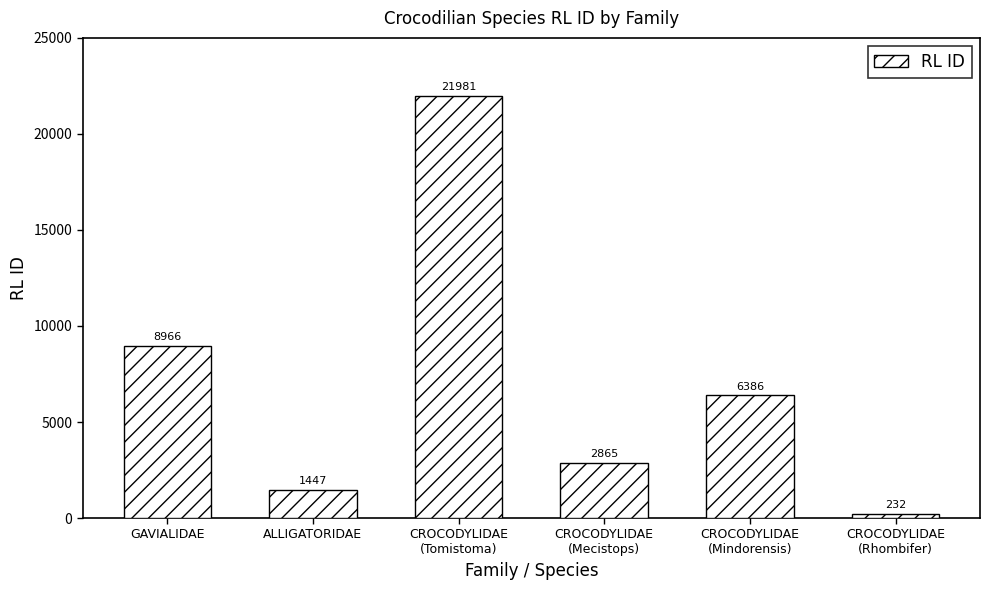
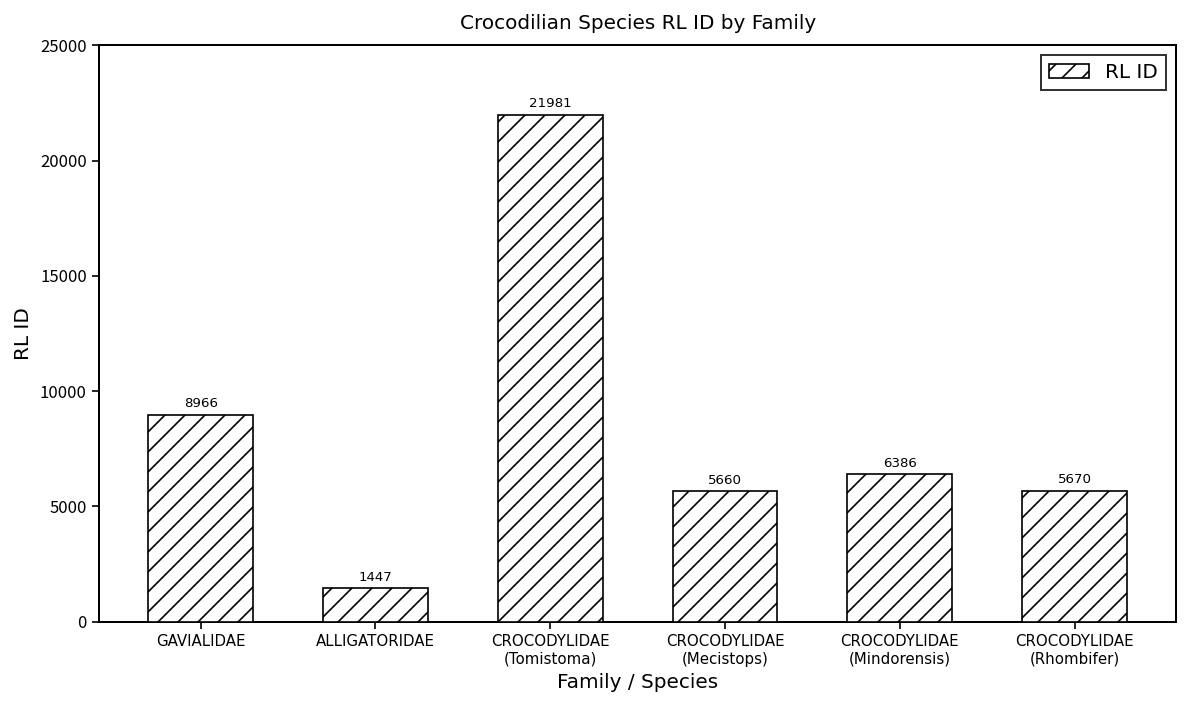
  {
    "GAVIALIDAE": 8966,
    "ALLIGATORIDAE": 1447,
    "CROCODYLIDAE (Tomistoma)": 21981,
-   "CROCODYLIDAE (Mecistops)": 2865,
+   "CROCODYLIDAE (Mecistops)": 5660,
    "CROCODYLIDAE (Mindorensis)": 6386,
-   "CROCODYLIDAE (Rhombifer)": 232
+   "CROCODYLIDAE (Rhombifer)": 5670
  }
